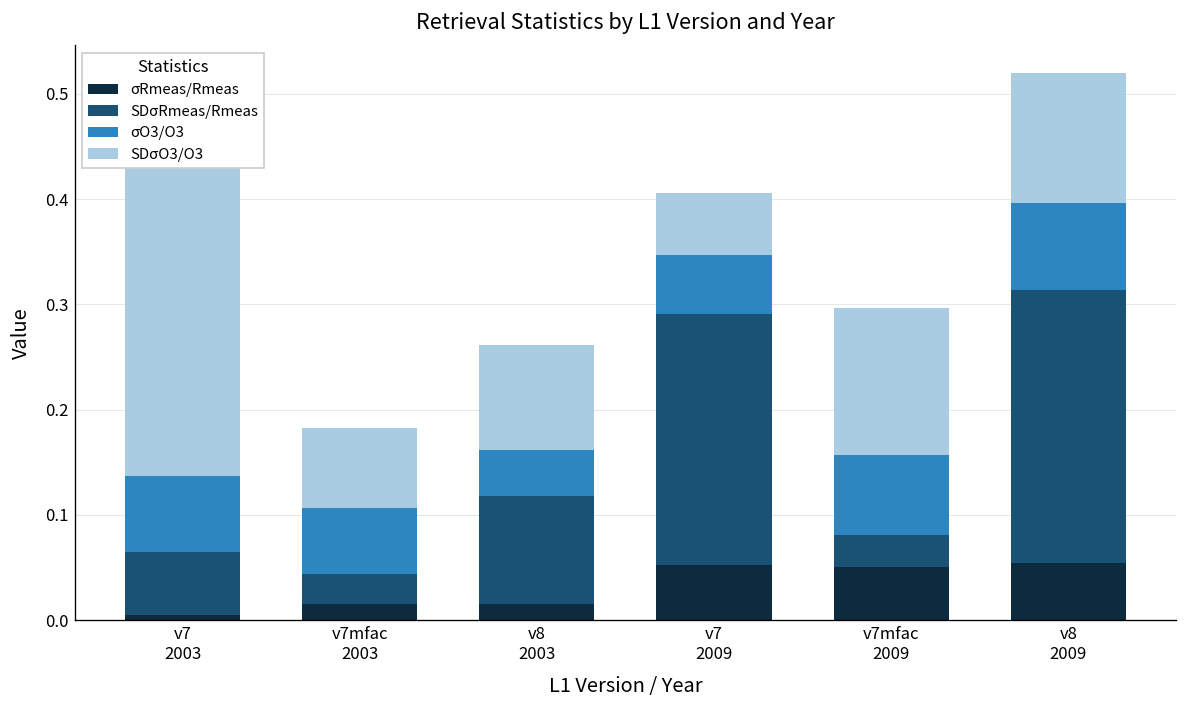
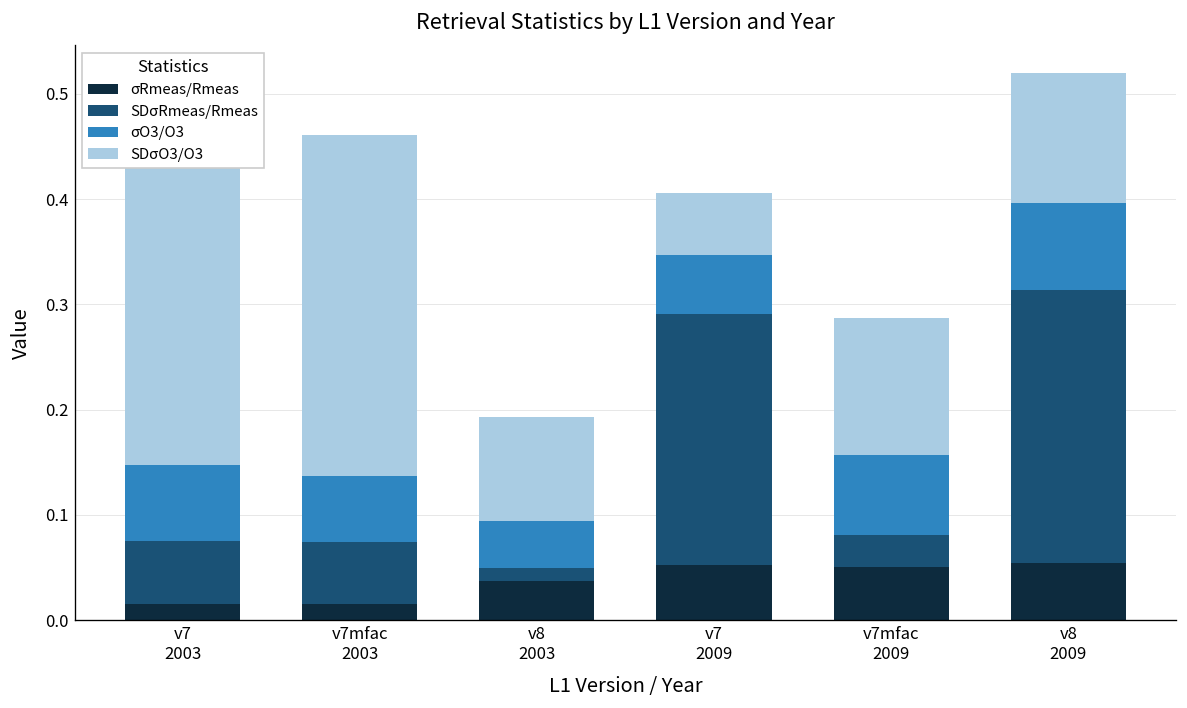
  {
    "σRmeas/Rmeas": {
-     "v7 2003": 0.01,
+     "v7 2003": 0.02,
      "v7mfac 2003": 0.02,
-     "v8 2003": 0.02,
+     "v8 2003": 0.04,
      "v7 2009": 0.05,
      "v7mfac 2009": 0.05,
      "v8 2009": 0.05
    },
    "SDσRmeas/Rmeas": {
      "v7 2003": 0.06,
-     "v7mfac 2003": 0.03,
-     "v8 2003": 0.10,
+     "v7mfac 2003": 0.06,
+     "v8 2003": 0.01,
      "v7 2009": 0.24,
      "v7mfac 2009": 0.03,
      "v8 2009": 0.26
    },
    "σO3/O3": {
      "v7 2003": 0.07,
      "v7mfac 2003": 0.06,
      "v8 2003": 0.04,
      "v7 2009": 0.06,
      "v7mfac 2009": 0.08,
      "v8 2009": 0.08
    },
    "SDσO3/O3": {
-     "v7mfac 2003": 0.08,
+     "v7mfac 2003": 0.32,
      "v8 2003": 0.10,
      "v7 2009": 0.06,
-     "v7mfac 2009": 0.14,
+     "v7mfac 2009": 0.13,
      "v8 2009": 0.12
    }
  }
